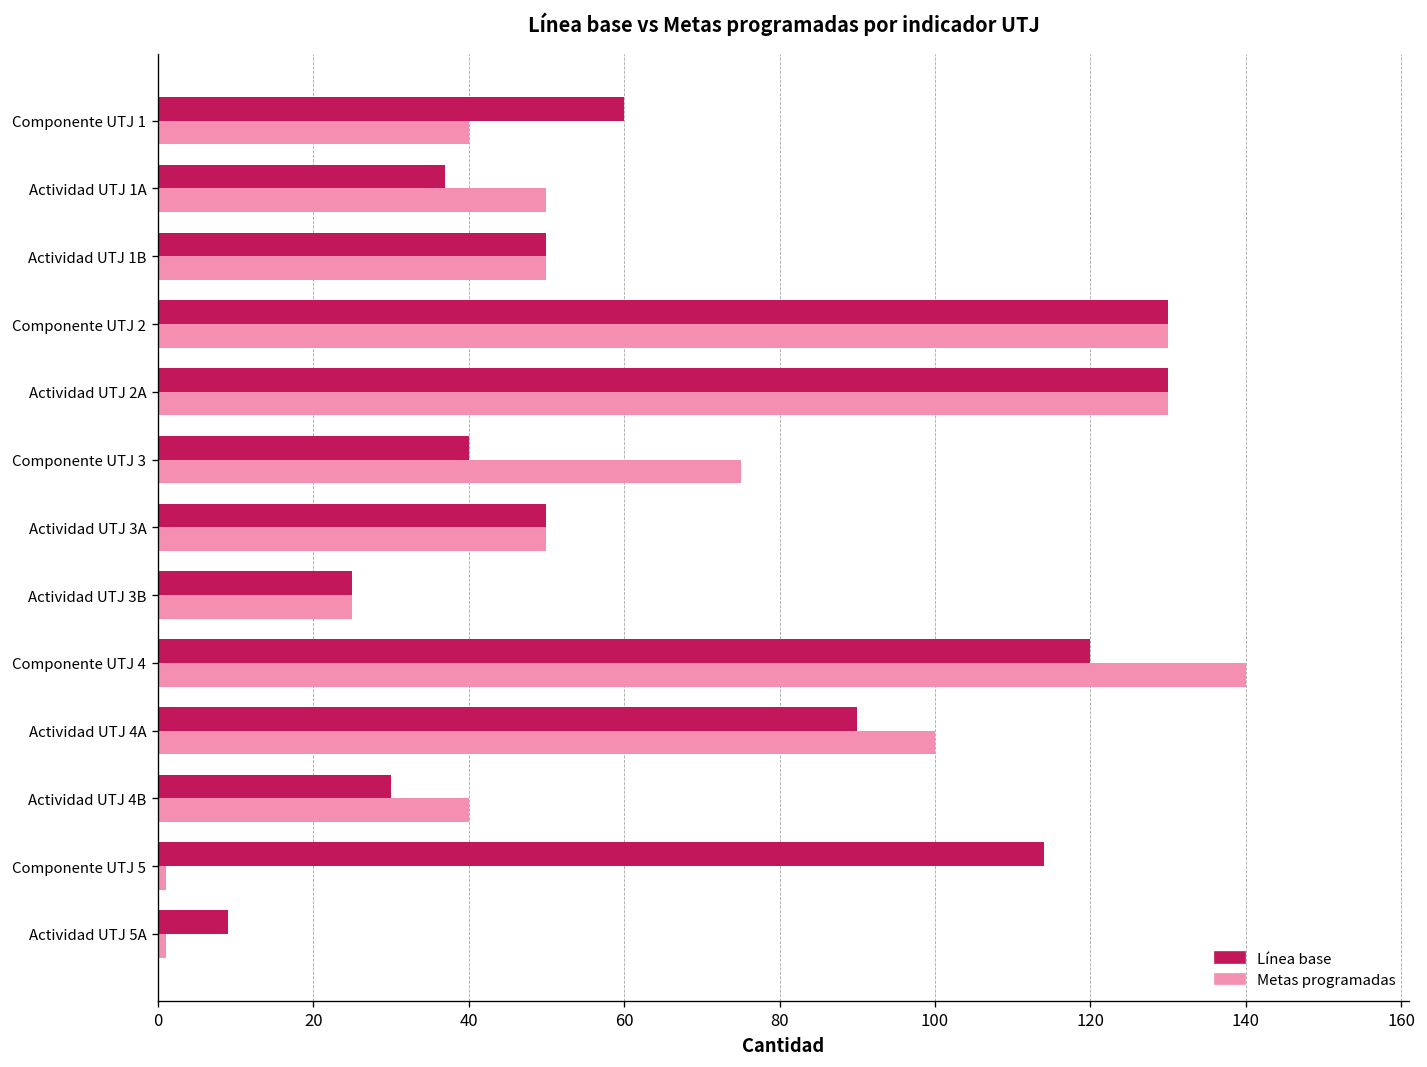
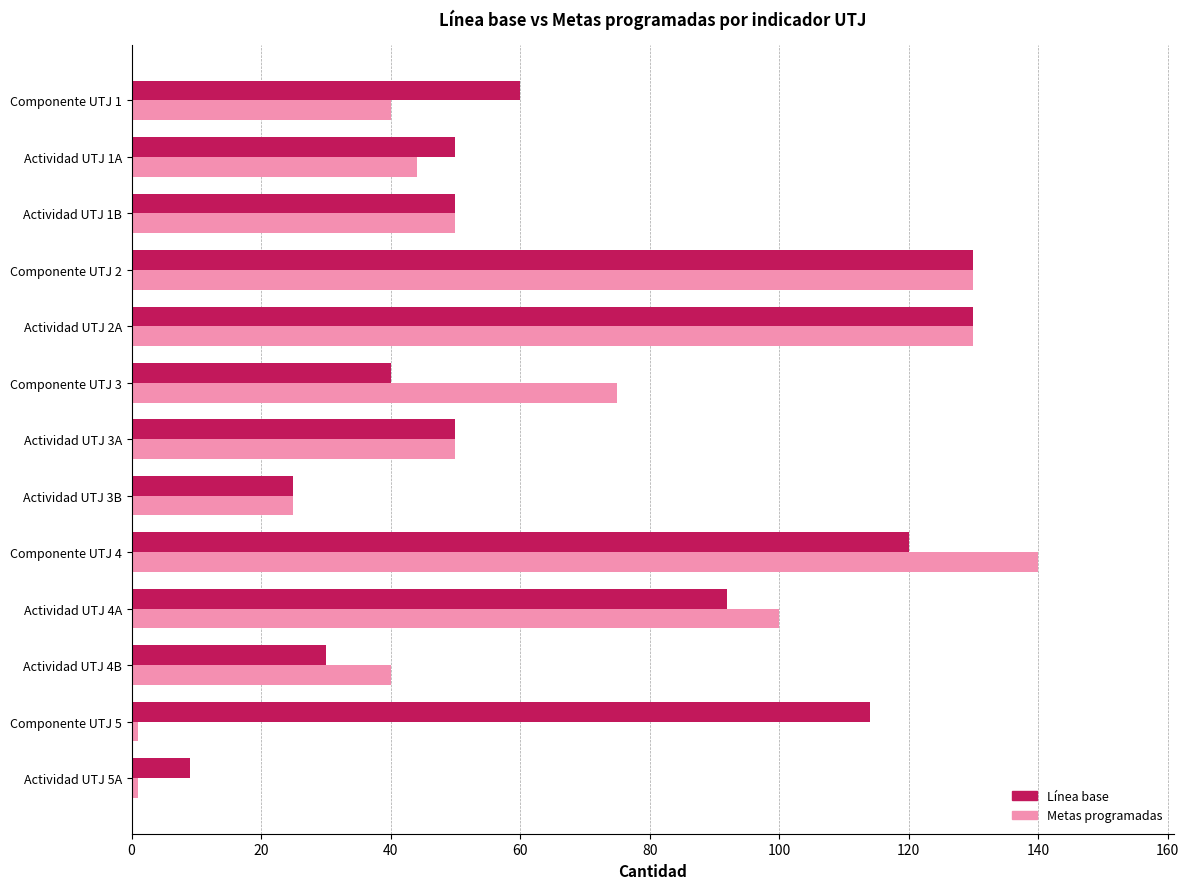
  {
    "Metas programadas": {
      "Componente UTJ 1": 40,
-     "Actividad UTJ 1A": 50,
+     "Actividad UTJ 1A": 44,
      "Actividad UTJ 1B": 50,
      "Componente UTJ 2": 130,
      "Actividad UTJ 2A": 130,
      "Componente UTJ 3": 75,
      "Actividad UTJ 3A": 50,
      "Actividad UTJ 3B": 25,
      "Componente UTJ 4": 140,
      "Actividad UTJ 4A": 100,
      "Actividad UTJ 4B": 40,
      "Componente UTJ 5": 1,
      "Actividad UTJ 5A": 1
    },
    "Línea base": {
      "Componente UTJ 1": 60,
-     "Actividad UTJ 1A": 37,
+     "Actividad UTJ 1A": 50,
      "Actividad UTJ 1B": 50,
      "Componente UTJ 2": 130,
      "Actividad UTJ 2A": 130,
      "Componente UTJ 3": 40,
      "Actividad UTJ 3A": 50,
      "Actividad UTJ 3B": 25,
      "Componente UTJ 4": 120,
-     "Actividad UTJ 4A": 90,
+     "Actividad UTJ 4A": 92,
      "Actividad UTJ 4B": 30,
      "Componente UTJ 5": 114,
      "Actividad UTJ 5A": 9
    }
  }
